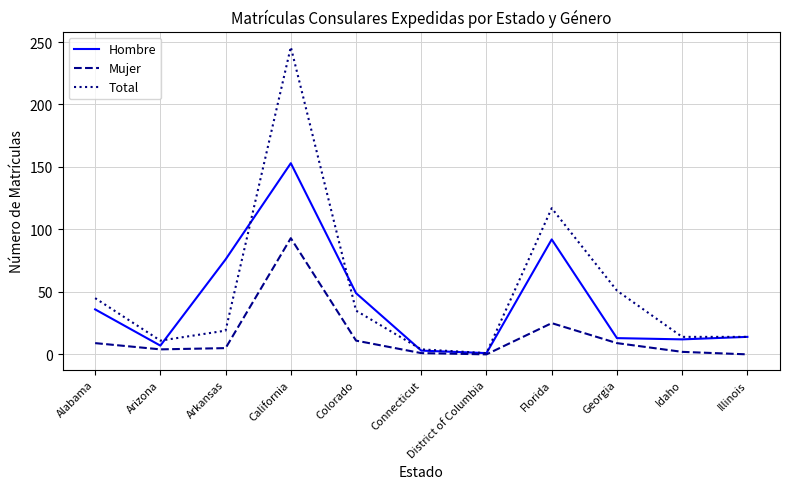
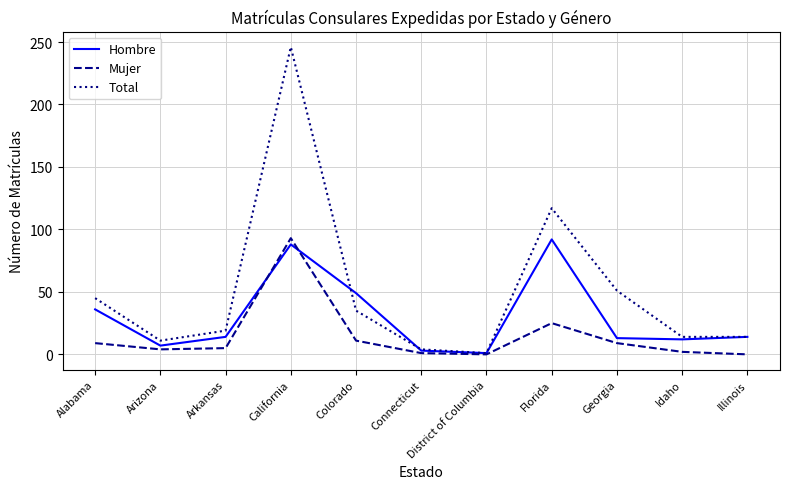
  {
    "Hombre": {
      "Alabama": 36,
      "Arizona": 7,
-     "Arkansas": 76,
-     "California": 153,
+     "Arkansas": 14,
+     "California": 88,
      "Colorado": 49,
      "Florida": 92,
      "Georgia": 13
    }
  }
